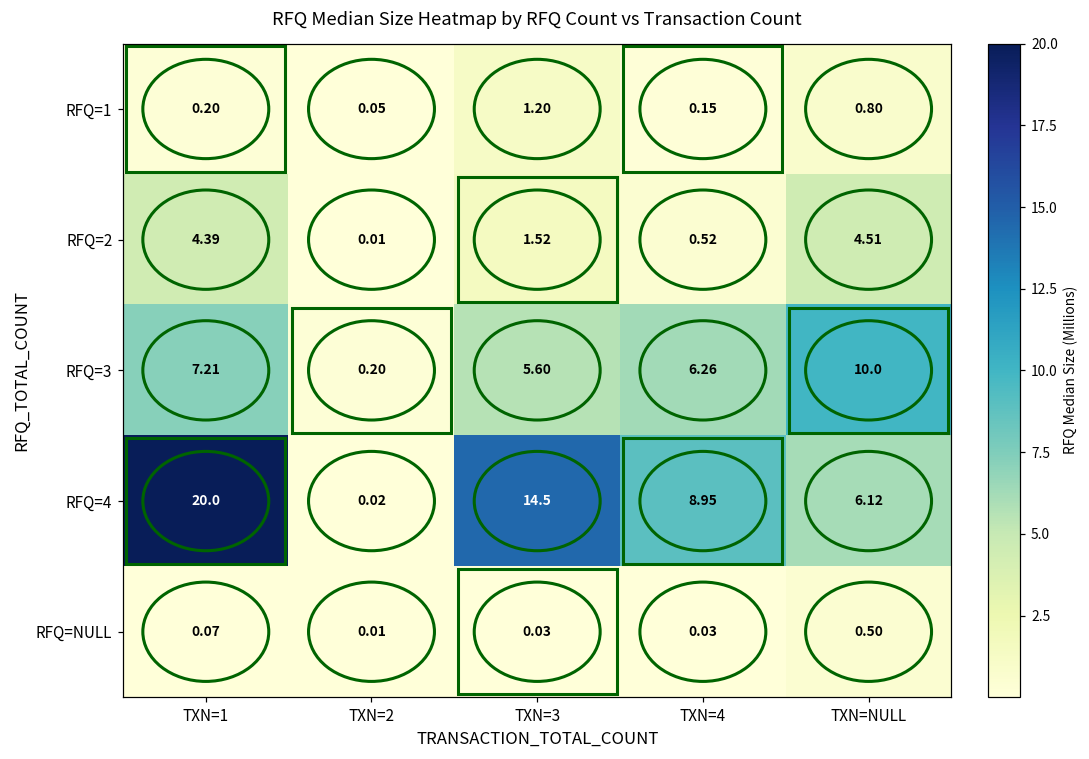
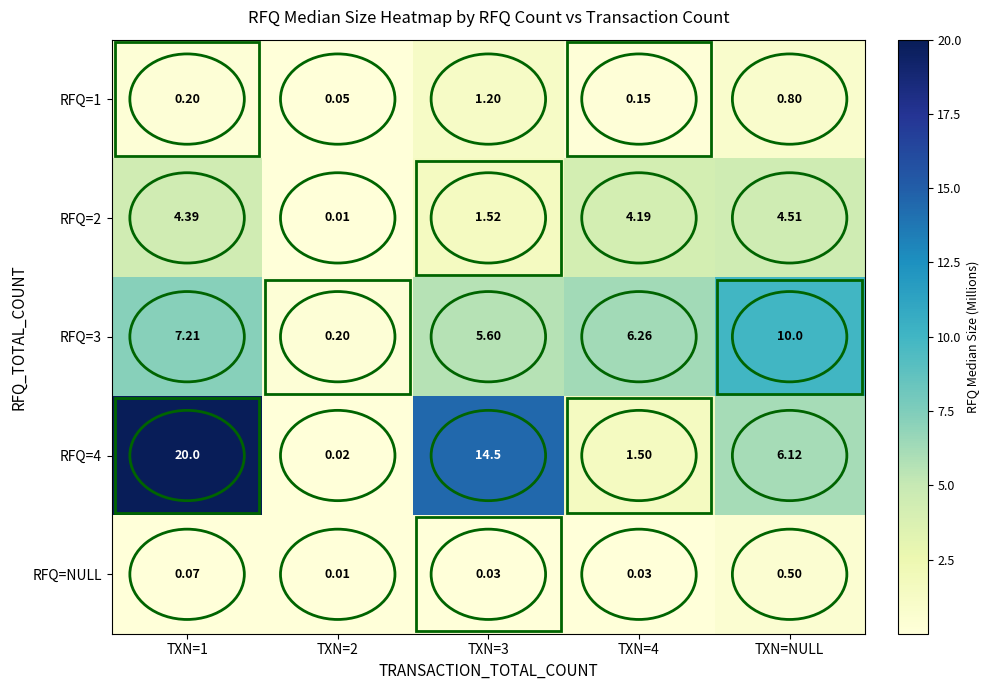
  {
    "RFQ=1": {
      "TXN=1": 0.20,
      "TXN=2": 0.05,
      "TXN=3": 1.20,
      "TXN=4": 0.15,
      "TXN=NULL": 0.80
    },
    "RFQ=2": {
      "TXN=1": 4.39,
      "TXN=2": 0.01,
      "TXN=3": 1.52,
-     "TXN=4": 0.52,
+     "TXN=4": 4.19,
      "TXN=NULL": 4.51
    },
    "RFQ=3": {
      "TXN=1": 7.21,
      "TXN=2": 0.20,
      "TXN=3": 5.60,
      "TXN=4": 6.26,
      "TXN=NULL": 10.0
    },
    "RFQ=4": {
      "TXN=1": 20.0,
      "TXN=2": 0.02,
      "TXN=3": 14.5,
-     "TXN=4": 8.95,
+     "TXN=4": 1.50,
      "TXN=NULL": 6.12
    },
    "RFQ=NULL": {
      "TXN=1": 0.07,
      "TXN=2": 0.01,
      "TXN=3": 0.03,
      "TXN=4": 0.03,
      "TXN=NULL": 0.50
    }
  }
